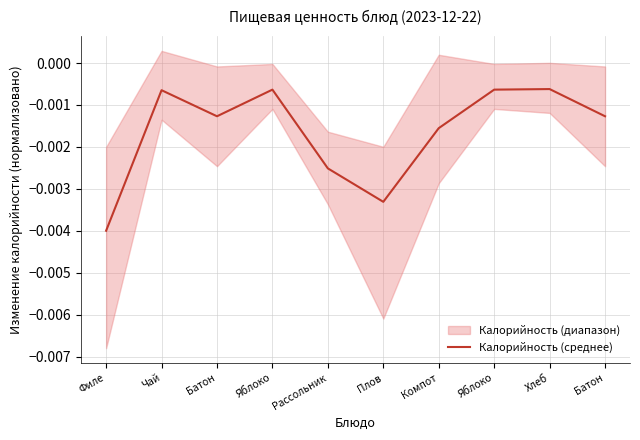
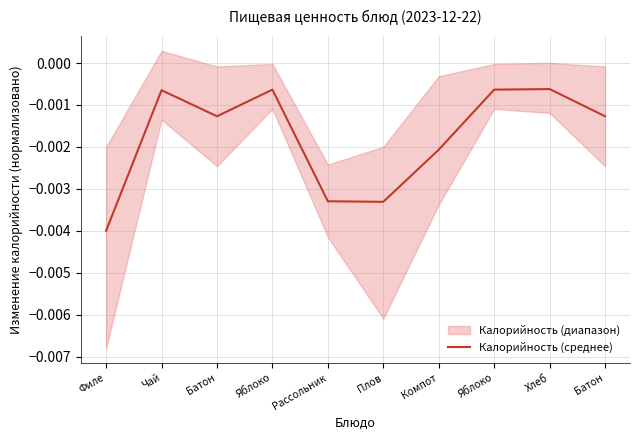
  {
    "Калорийность (среднее)": {
      "Филе": -0.0040,
      "Чай": -0.0006,
-     "Рассольник": -0.0025,
+     "Рассольник": -0.0033,
      "Плов": -0.0033,
-     "Компот": -0.0016,
+     "Компот": -0.0021,
      "Хлеб": -0.0006
    }
  }
